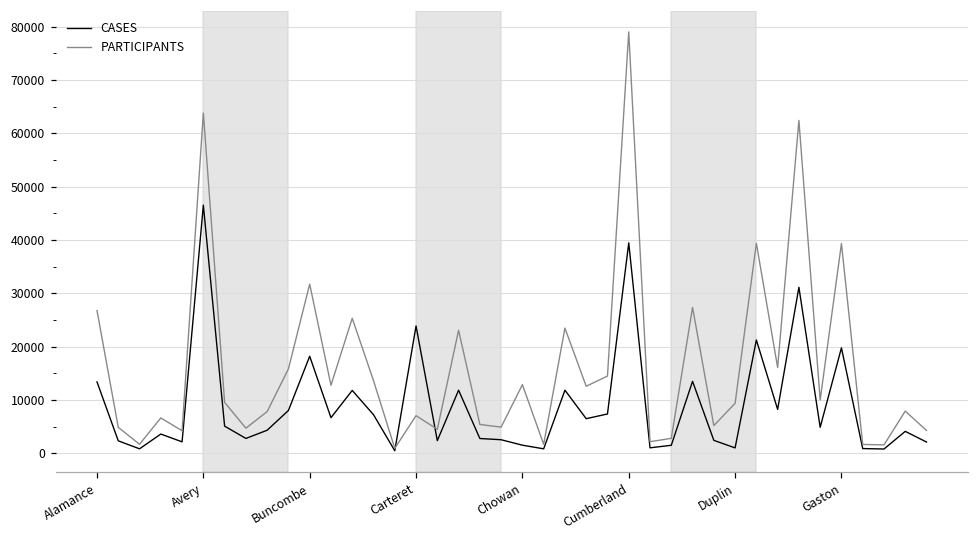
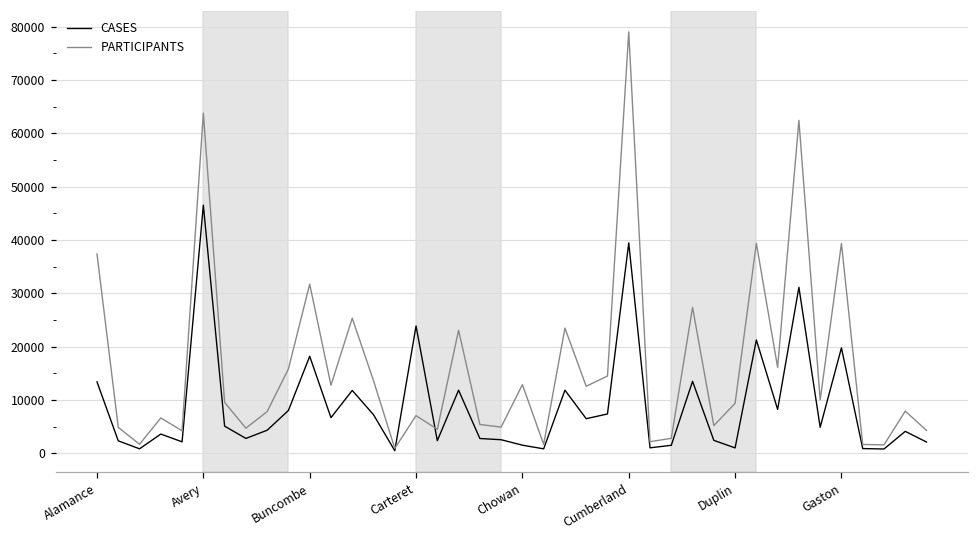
  {
    "CASES": {
      "Alamance": 13000,
      "Avery": 47000,
      "Buncombe": 18000,
      "Carteret": 24000,
      "Chowan": 2000,
      "Cumberland": 39000,
      "Duplin": 1000,
      "Gaston": 20000
    },
    "PARTICIPANTS": {
-     "Alamance": 27000,
+     "Alamance": 37000,
      "Avery": 64000,
      "Buncombe": 32000,
      "Carteret": 7000,
      "Chowan": 13000,
      "Cumberland": 79000,
      "Duplin": 9000,
      "Gaston": 39000
    }
  }
